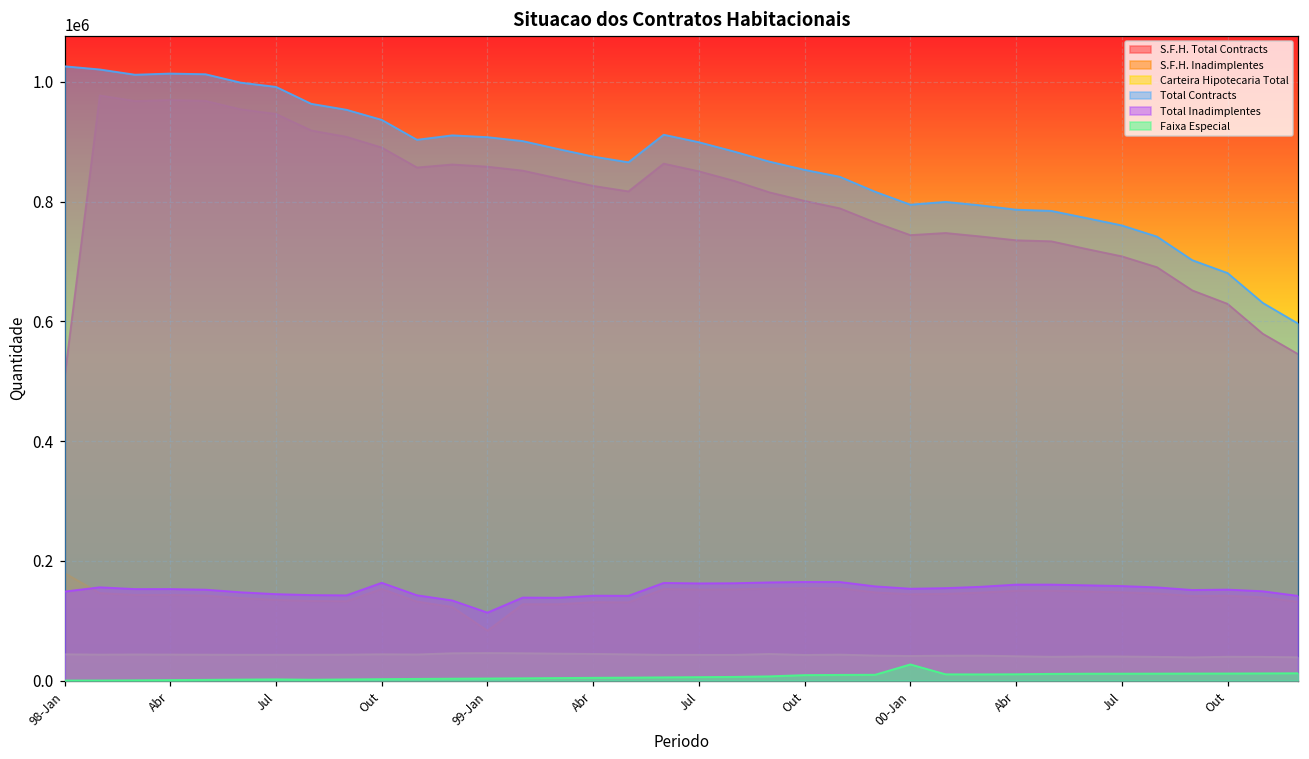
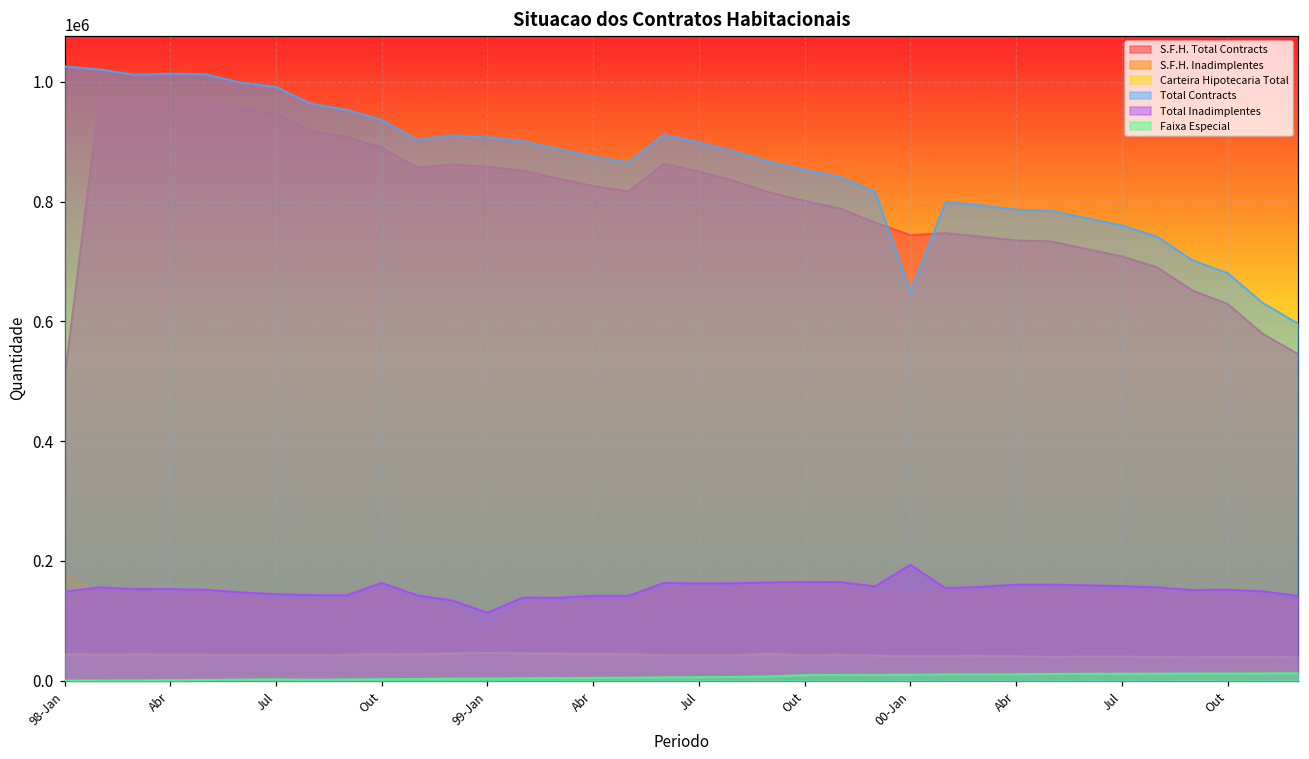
  {
    "S.F.H. Total Contracts": {
      "98-Jan": 510000,
      "99-Jan": 860000,
      "00-Jan": 740000
    },
    "S.F.H. Inadimplentes": {
      "98-Jan": 180000,
      "99-Jan": 80000,
      "00-Jan": 140000
    },
    "Carteira Hipotecaria Total": {
      "98-Jan": 40000,
      "99-Jan": 50000,
      "00-Jan": 40000
    },
    "Total Contracts": {
      "98-Jan": 1030000,
      "99-Jan": 910000,
-     "00-Jan": 800000
+     "00-Jan": 650000
    },
    "Total Inadimplentes": {
      "98-Jan": 150000,
      "99-Jan": 110000,
-     "00-Jan": 150000
+     "00-Jan": 190000
    },
    "Faixa Especial": {
      "98-Jan": 0,
      "99-Jan": 0,
-     "00-Jan": 30000
+     "00-Jan": 10000
    }
  }
